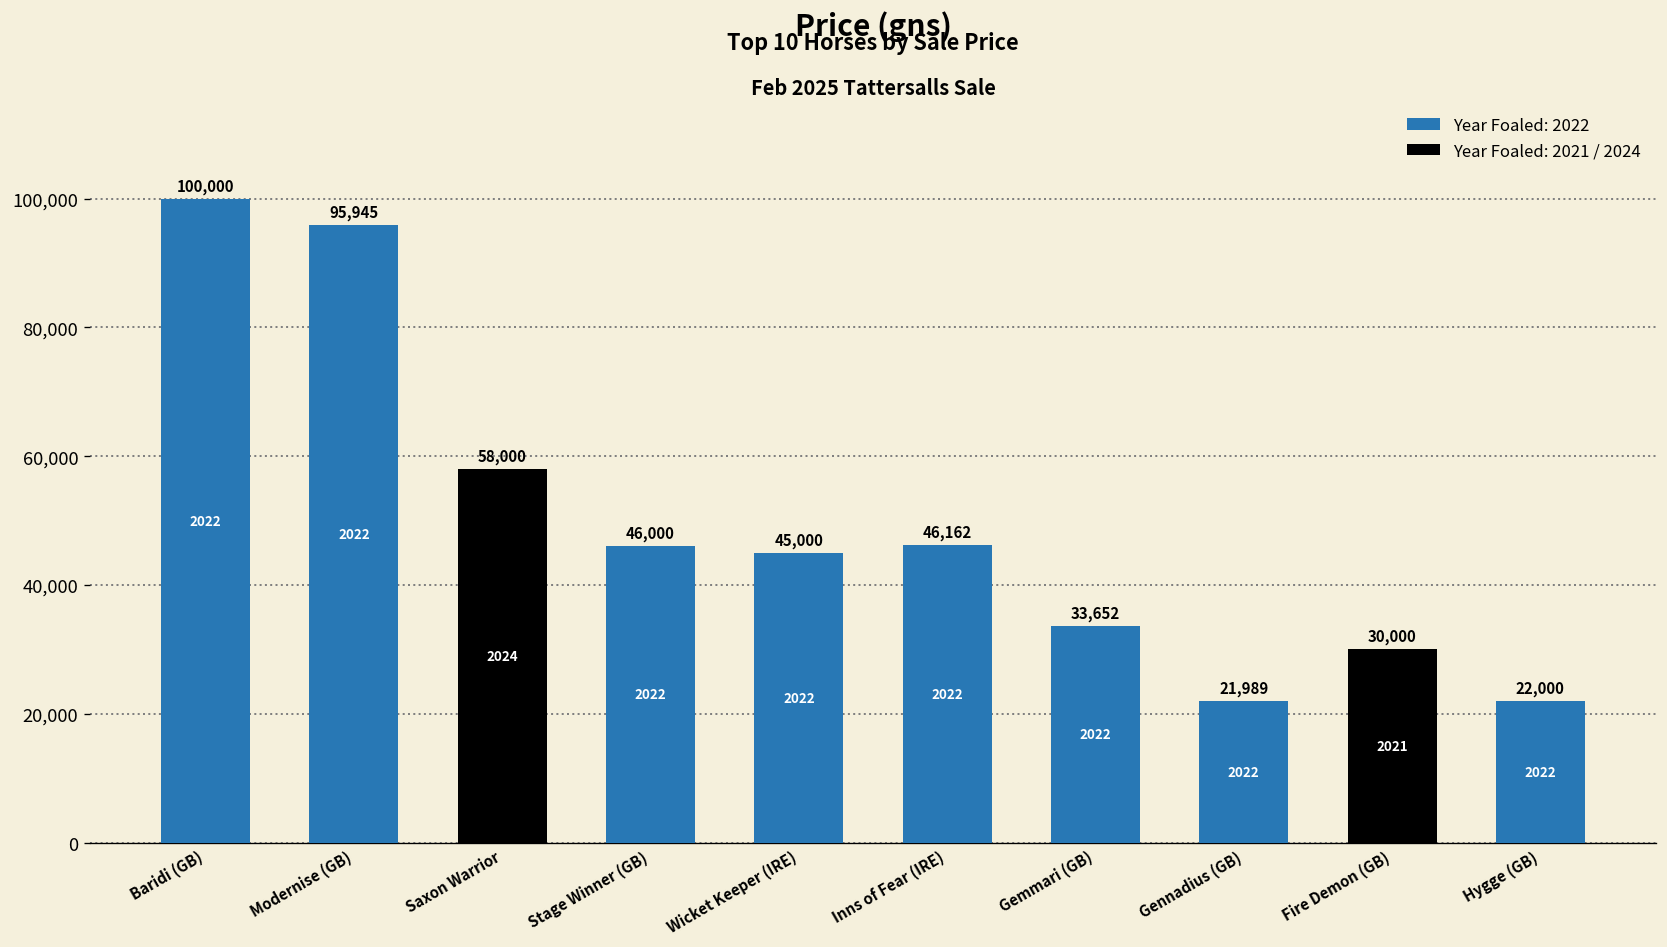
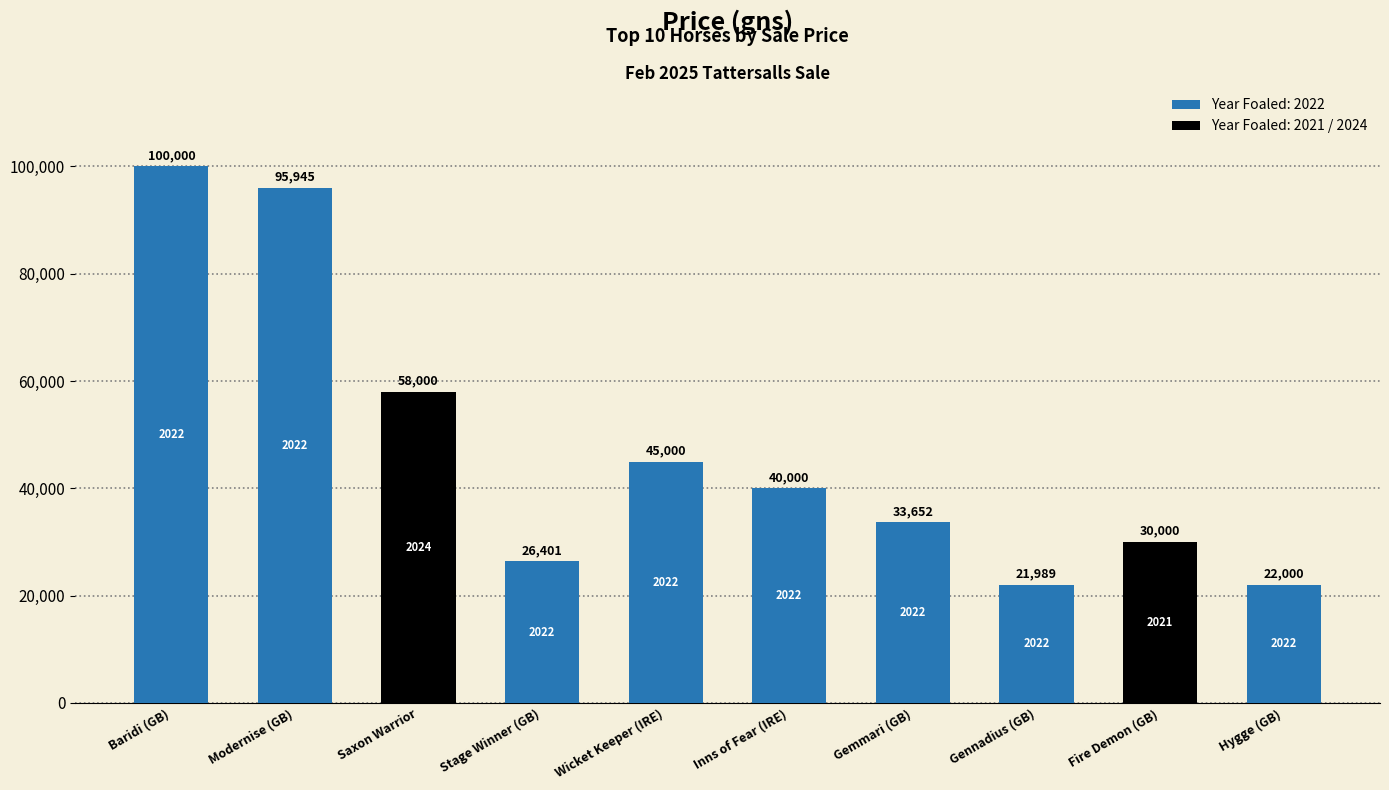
  {
    "Baridi (GB)": "100,000",
    "Modernise (GB)": "95,945",
    "Saxon Warrior": "58,000",
-   "Stage Winner (GB)": "46,000",
+   "Stage Winner (GB)": "26,401",
    "Wicket Keeper (IRE)": "45,000",
-   "Inns of Fear (IRE)": "46,162",
+   "Inns of Fear (IRE)": "40,000",
    "Gemmari (GB)": "33,652",
    "Gennadius (GB)": "21,989",
    "Fire Demon (GB)": "30,000",
    "Hygge (GB)": "22,000"
  }
